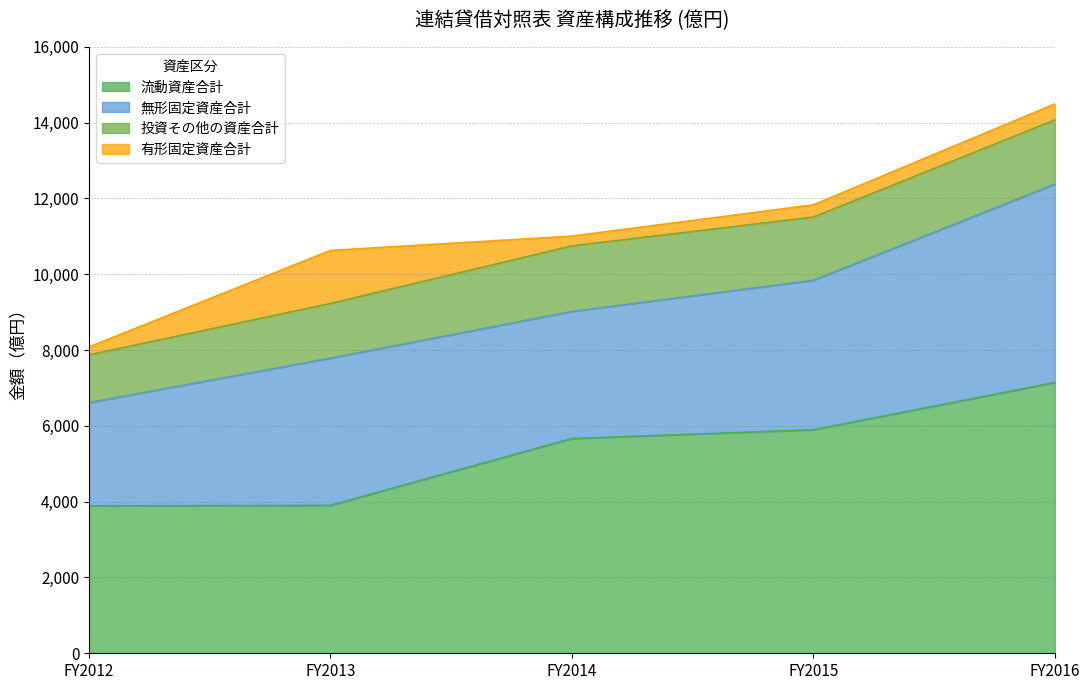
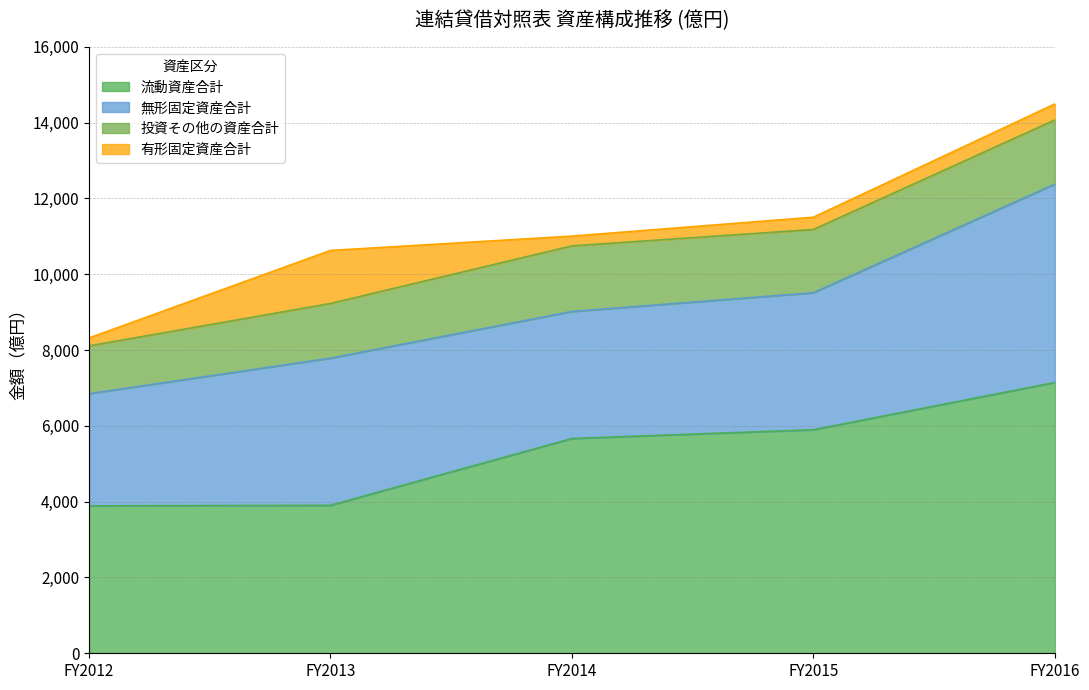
  {
    "無形固定資産合計": {
-     "FY2012": "2,700",
+     "FY2012": "3,000",
      "FY2013": "3,900",
      "FY2014": "3,400",
-     "FY2015": "3,900",
+     "FY2015": "3,600",
      "FY2016": "5,200"
    },
    "有形固定資産合計": {
      "FY2012": "200",
      "FY2013": "1,400",
      "FY2014": "300",
      "FY2015": "300",
      "FY2016": "400"
    }
  }
